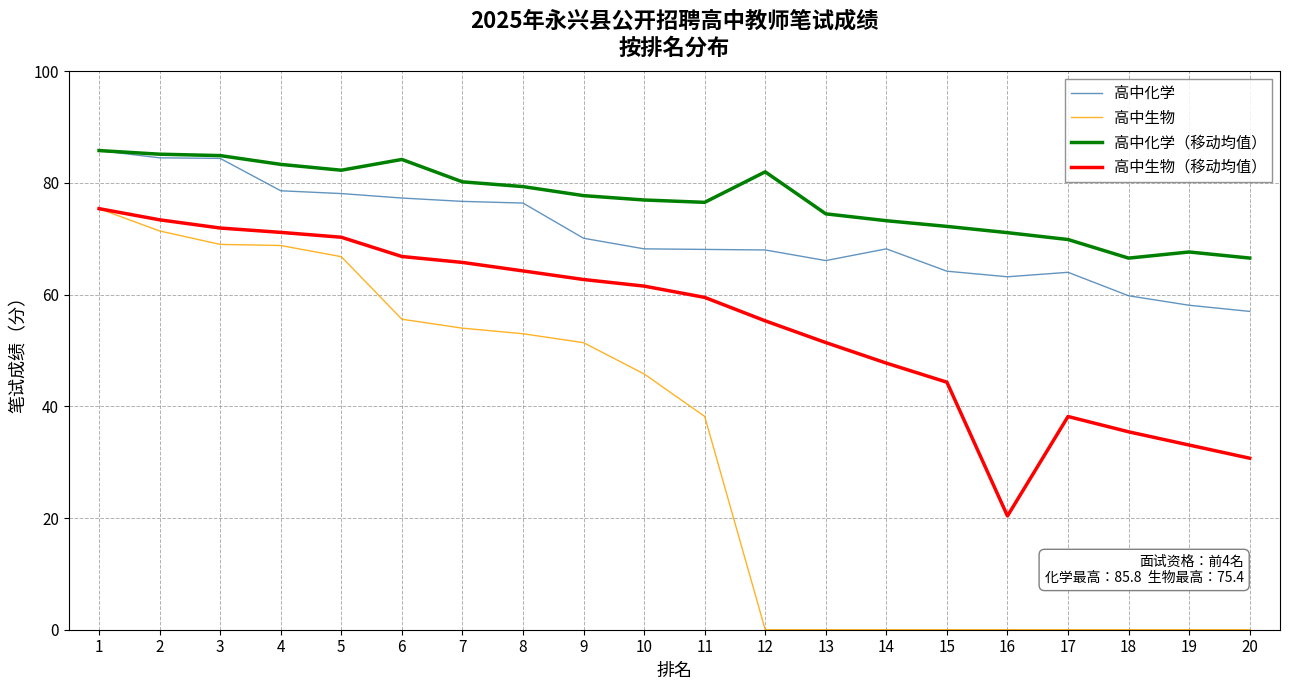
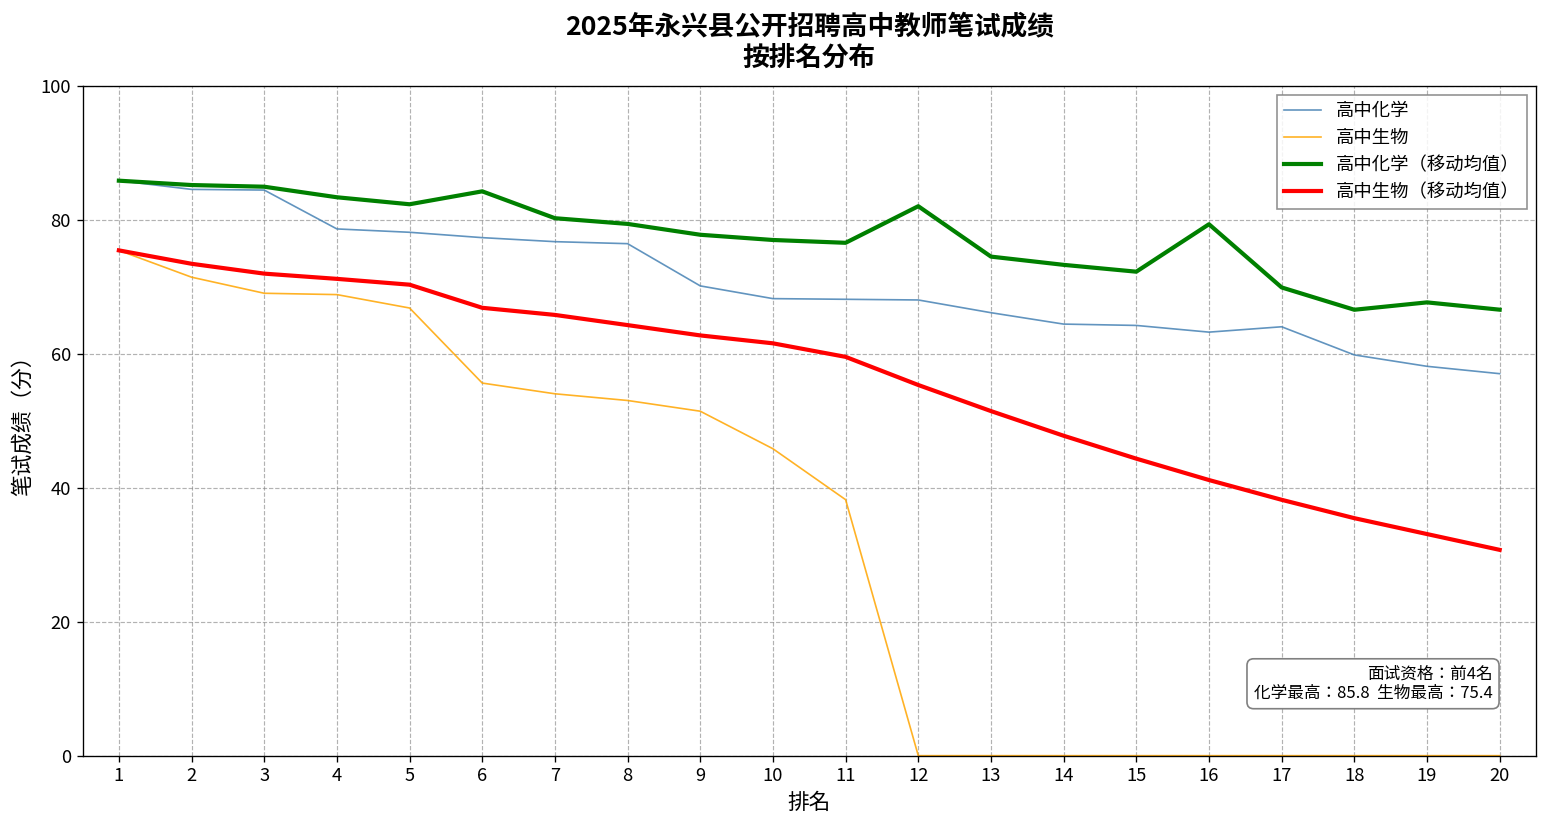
  {
    "高中化学": {
      "2": 85,
      "3": 84,
      "4": 79,
      "5": 78,
      "6": 77,
      "7": 77,
      "8": 76,
      "9": 70,
      "10": 68,
      "11": 68,
      "12": 68,
      "13": 66,
-     "14": 68,
+     "14": 64,
      "15": 64,
      "16": 63,
      "17": 64,
      "18": 60,
      "19": 58,
      "20": 57
    },
    "高中生物": {
      "2": 71,
      "3": 69,
      "4": 69,
      "5": 67,
      "6": 56,
      "7": 54,
      "8": 53,
      "9": 51,
      "10": 46,
      "11": 38,
      "12": 0,
      "13": 0,
      "14": 0,
      "15": 0,
      "16": 0,
      "17": 0,
      "18": 0,
      "19": 0,
      "20": 0
    },
    "高中化学（移动均值）": {
      "2": 85,
      "3": 85,
      "4": 83,
      "5": 82,
      "6": 84,
      "7": 80,
      "8": 79,
      "9": 78,
      "10": 77,
      "11": 77,
      "12": 82,
      "13": 74,
      "14": 73,
      "15": 72,
-     "16": 71,
+     "16": 79,
      "17": 70,
      "18": 67,
      "19": 68,
      "20": 67
    },
    "高中生物（移动均值）": {
      "2": 73,
      "3": 72,
      "4": 71,
      "5": 70,
      "6": 67,
      "7": 66,
      "8": 64,
      "9": 63,
      "10": 62,
      "11": 60,
      "12": 55,
      "13": 51,
      "14": 48,
      "15": 44,
-     "16": 20,
+     "16": 41,
      "17": 38,
      "18": 35,
      "19": 33,
      "20": 31
    }
  }
